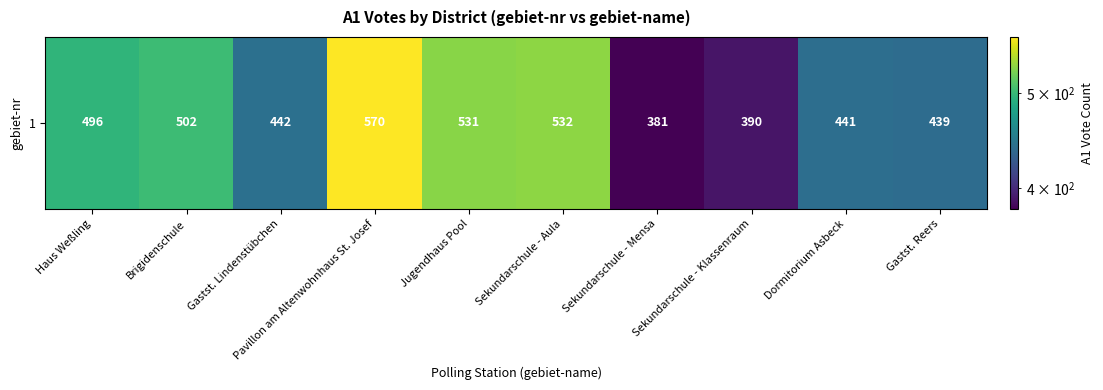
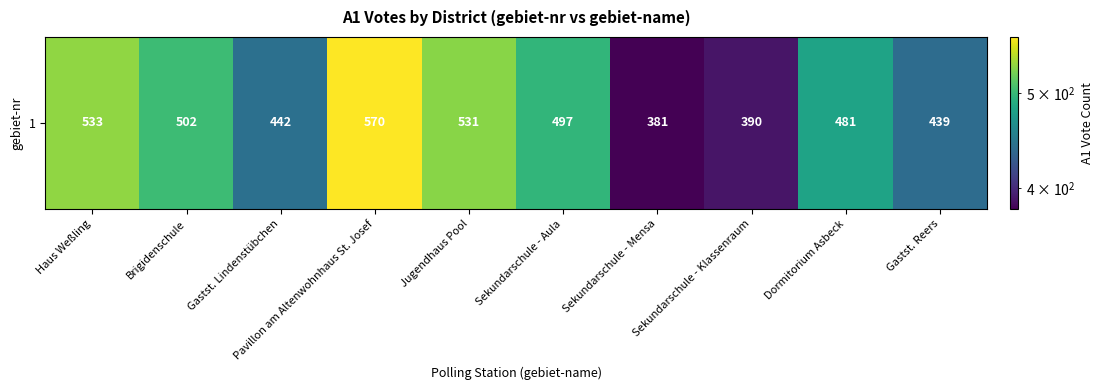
  {
    "1": {
-     "Haus Weßling": 496,
+     "Haus Weßling": 533,
      "Brigidenschule": 502,
      "Gastst. Lindenstübchen": 442,
      "Pavillon am Altenwohnhaus St. Josef": 570,
      "Jugendhaus Pool": 531,
-     "Sekundarschule - Aula": 532,
+     "Sekundarschule - Aula": 497,
      "Sekundarschule - Mensa": 381,
      "Sekundarschule - Klassenraum": 390,
-     "Dormitorium Asbeck": 441,
+     "Dormitorium Asbeck": 481,
      "Gastst. Reers": 439
    }
  }
